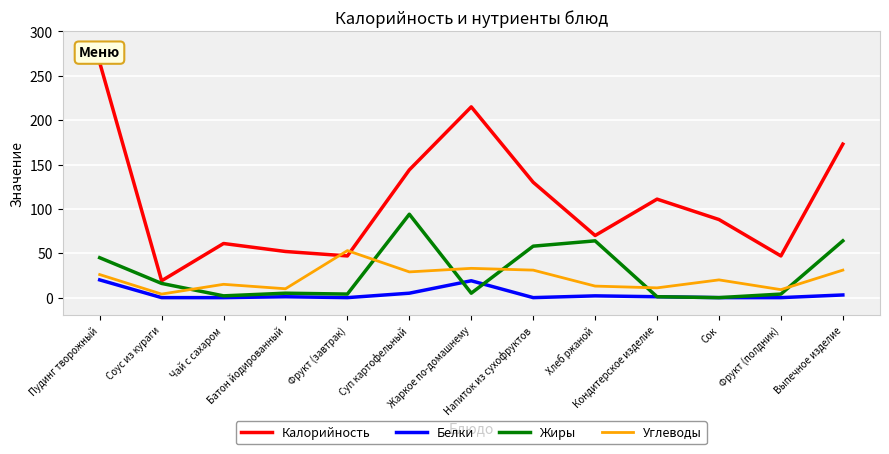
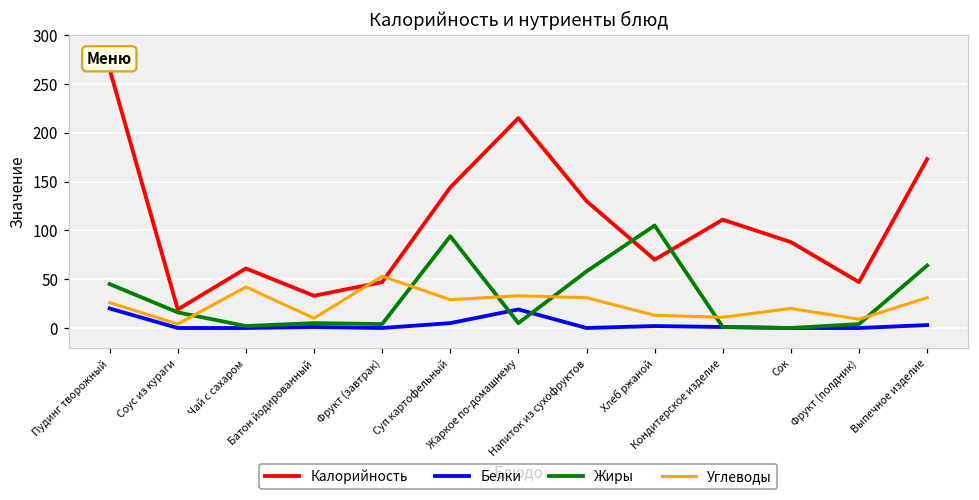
  {
    "Калорийность": {
      "Соус из кураги": 20,
      "Чай с сахаром": 60,
-     "Батон йодированный": 50,
+     "Батон йодированный": 30,
      "Фрукт (завтрак)": 50,
      "Суп картофельный": 140,
      "Жаркое по-домашнему": 220,
      "Напиток из сухофруктов": 130,
      "Хлеб ржаной": 70,
      "Кондитерское изделие": 110,
      "Сок": 90,
      "Фрукт (полдник)": 50,
      "Выпечное изделие": 170
    },
    "Белки": {
      "Пудинг творожный": 20,
      "Соус из кураги": 0,
      "Батон йодированный": 0,
      "Фрукт (завтрак)": 0,
      "Суп картофельный": 10,
      "Жаркое по-домашнему": 20,
      "Напиток из сухофруктов": 0,
      "Хлеб ржаной": 0,
      "Фрукт (полдник)": 0,
      "Выпечное изделие": 0
    },
    "Жиры": {
      "Пудинг творожный": 50,
      "Соус из кураги": 20,
      "Батон йодированный": 10,
      "Фрукт (завтрак)": 0,
      "Суп картофельный": 90,
      "Жаркое по-домашнему": 10,
      "Напиток из сухофруктов": 60,
-     "Хлеб ржаной": 60,
+     "Хлеб ржаной": 110,
      "Фрукт (полдник)": 0,
      "Выпечное изделие": 60
    },
    "Углеводы": {
      "Пудинг творожный": 30,
      "Соус из кураги": 0,
-     "Чай с сахаром": 20,
+     "Чай с сахаром": 40,
      "Батон йодированный": 10,
      "Фрукт (завтрак)": 50,
      "Суп картофельный": 30,
      "Жаркое по-домашнему": 30,
      "Напиток из сухофруктов": 30,
      "Хлеб ржаной": 10,
      "Кондитерское изделие": 10,
      "Сок": 20,
      "Фрукт (полдник)": 10,
      "Выпечное изделие": 30
    }
  }
